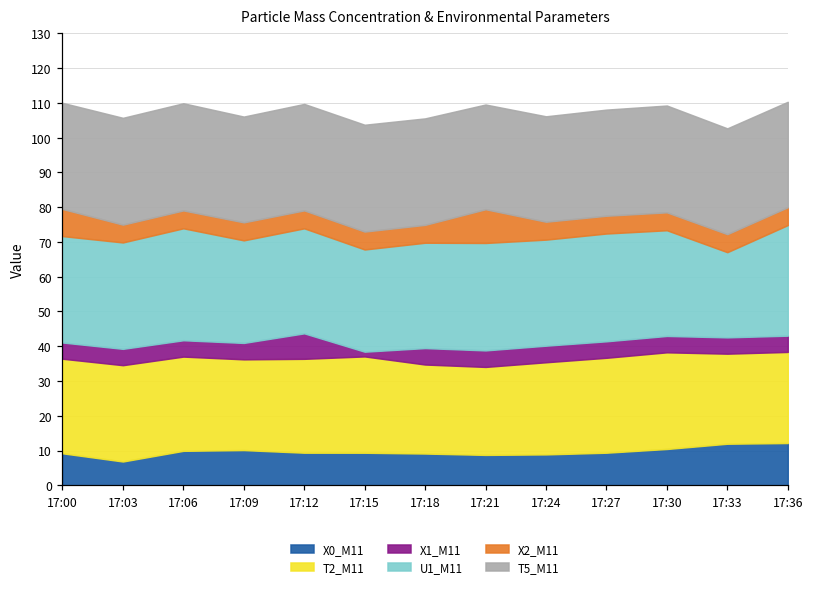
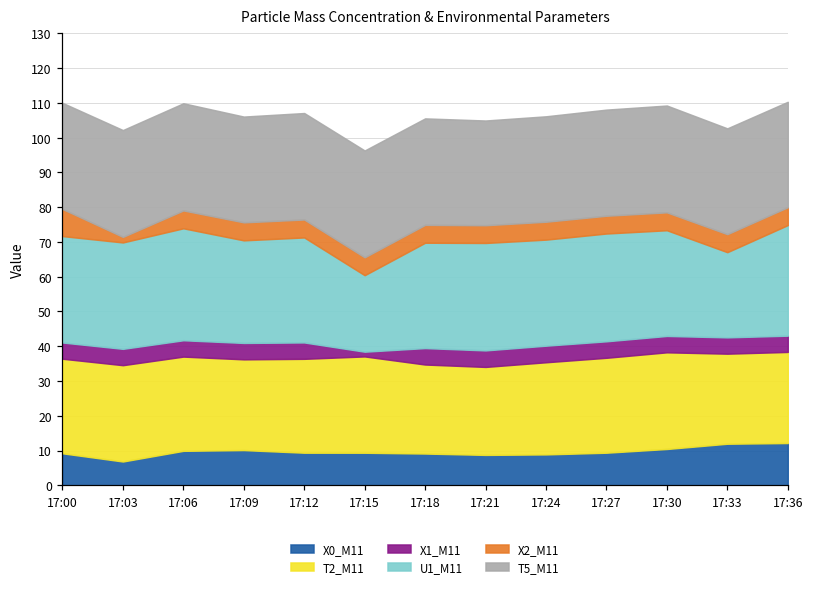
  {
    "X0_M11": {
      "17:00": 9,
      "17:03": 7,
      "17:06": 10,
      "17:09": 10,
      "17:12": 9,
      "17:15": 9,
      "17:18": 9,
      "17:21": 9,
      "17:24": 9,
      "17:27": 9,
      "17:30": 10,
      "17:33": 12,
      "17:36": 12
    },
    "T2_M11": {
      "17:00": 27,
      "17:03": 28,
      "17:06": 27,
      "17:09": 26,
      "17:12": 27,
      "17:15": 28,
      "17:18": 26,
      "17:21": 25,
      "17:24": 27,
      "17:27": 27,
      "17:30": 28,
      "17:33": 26,
      "17:36": 26
    },
    "X1_M11": {
      "17:00": 5,
      "17:03": 5,
      "17:06": 5,
      "17:09": 5,
-     "17:12": 7,
+     "17:12": 5,
      "17:15": 1,
      "17:18": 5,
      "17:21": 5,
      "17:24": 5,
      "17:27": 5,
      "17:30": 5,
      "17:33": 5,
      "17:36": 5
    },
    "U1_M11": {
      "17:00": 31,
      "17:03": 31,
      "17:06": 32,
      "17:09": 30,
      "17:12": 30,
-     "17:15": 29,
+     "17:15": 22,
      "17:18": 30,
      "17:21": 31,
      "17:24": 31,
      "17:27": 31,
      "17:30": 30,
      "17:33": 25,
      "17:36": 32
    },
    "X2_M11": {
      "17:00": 8,
-     "17:03": 5,
+     "17:03": 2,
      "17:06": 5,
      "17:09": 5,
      "17:12": 5,
      "17:15": 5,
      "17:18": 5,
-     "17:21": 10,
+     "17:21": 5,
      "17:24": 5,
      "17:27": 5,
      "17:30": 5,
      "17:33": 5,
      "17:36": 5
    },
    "T5_M11": {
      "17:00": 31,
      "17:03": 31,
      "17:06": 31,
      "17:09": 30,
      "17:12": 31,
      "17:15": 31,
      "17:18": 31,
      "17:21": 30,
      "17:24": 30,
      "17:27": 31,
      "17:30": 31,
      "17:33": 30,
      "17:36": 30
    }
  }
